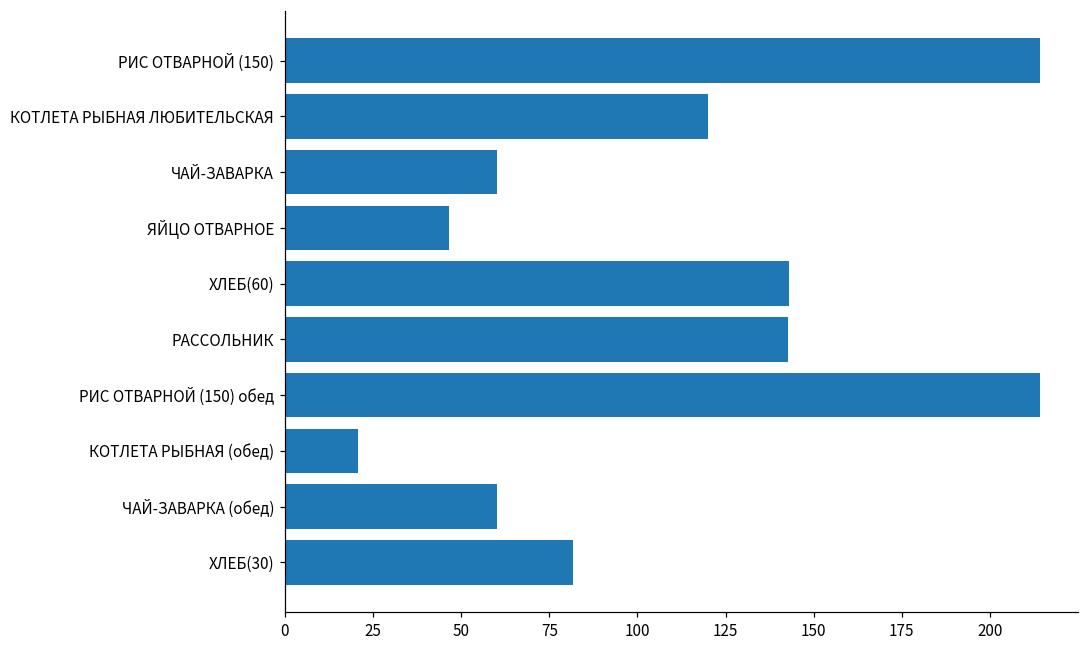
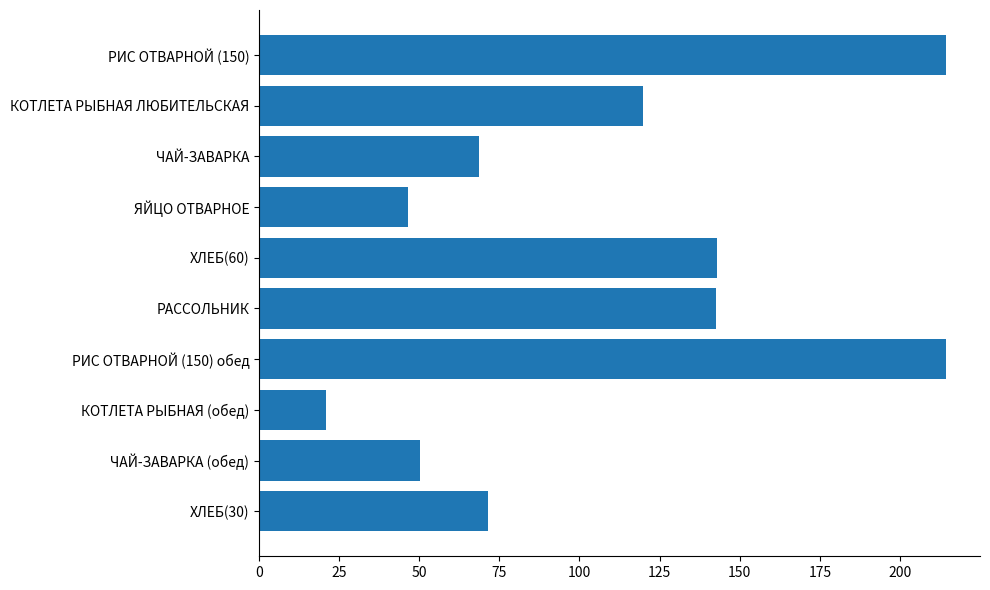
  {
    "РИС ОТВАРНОЙ (150)": 214,
    "КОТЛЕТА РЫБНАЯ ЛЮБИТЕЛЬСКАЯ": 120,
-   "ЧАЙ-ЗАВАРКА": 60,
+   "ЧАЙ-ЗАВАРКА": 69,
    "ЯЙЦО ОТВАРНОЕ": 47,
    "ХЛЕБ(60)": 143,
    "РАССОЛЬНИК": 143,
    "РИС ОТВАРНОЙ (150) обед": 214,
    "КОТЛЕТА РЫБНАЯ (обед)": 21,
-   "ЧАЙ-ЗАВАРКА (обед)": 60,
-   "ХЛЕБ(30)": 82
+   "ЧАЙ-ЗАВАРКА (обед)": 50,
+   "ХЛЕБ(30)": 72
  }
